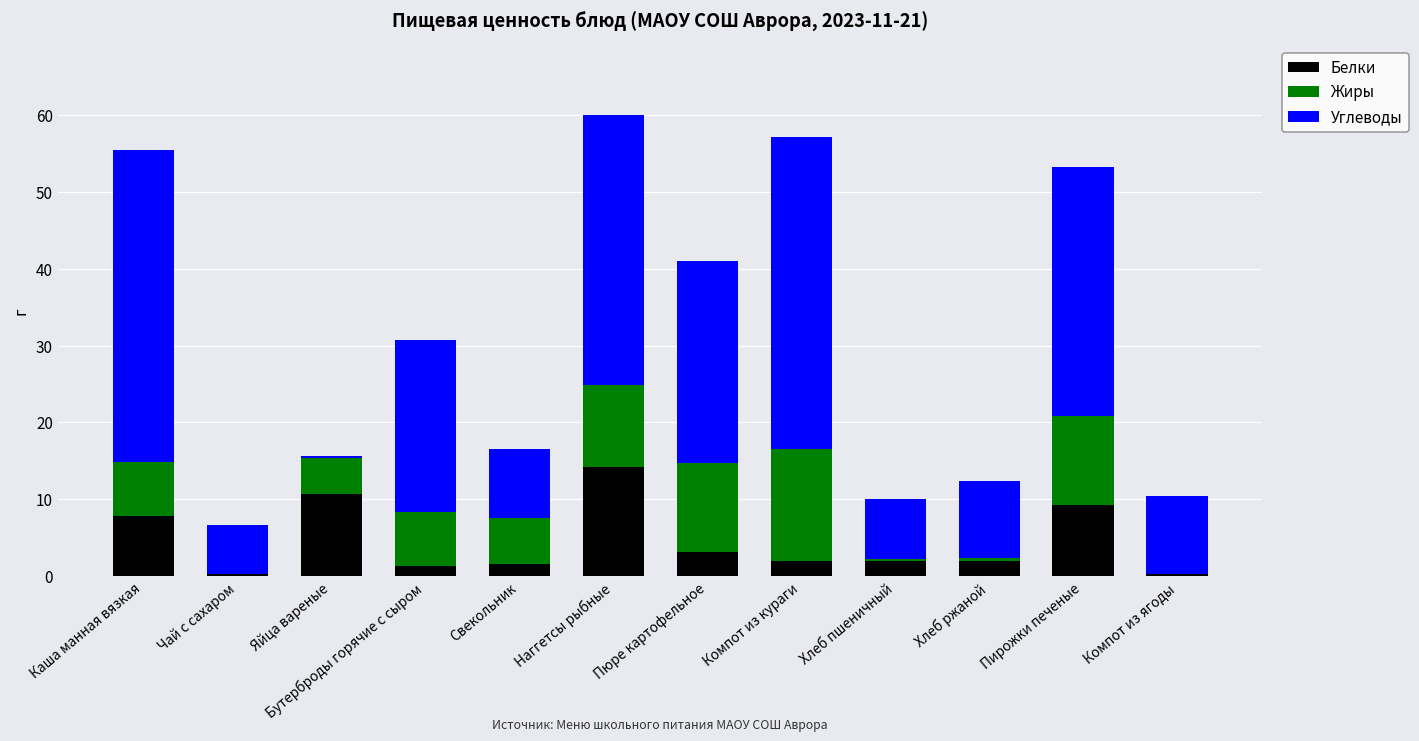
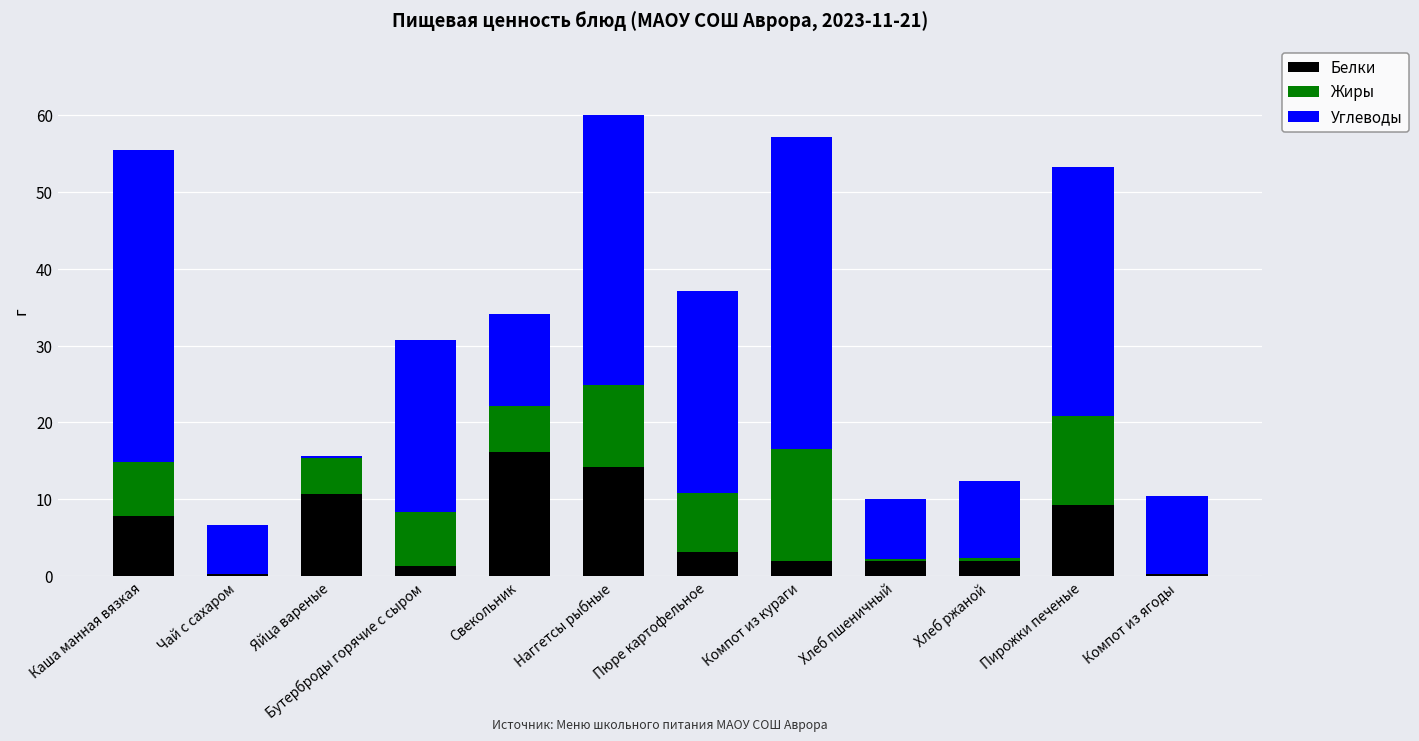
  {
    "Белки": {
      "Каша манная вязкая": 8,
      "Яйца вареные": 11,
      "Бутерброды горячие с сыром": 1,
-     "Свекольник": 2,
+     "Свекольник": 16,
      "Наггетсы рыбные": 14,
      "Пюре картофельное": 3,
      "Компот из кураги": 2,
      "Хлеб пшеничный": 2,
      "Хлеб ржаной": 2,
      "Пирожки печеные": 9
    },
    "Жиры": {
      "Каша манная вязкая": 7,
      "Чай с сахаром": 0,
      "Яйца вареные": 5,
      "Бутерброды горячие с сыром": 7,
      "Свекольник": 6,
      "Наггетсы рыбные": 11,
-     "Пюре картофельное": 12,
+     "Пюре картофельное": 8,
      "Компот из кураги": 15,
      "Хлеб ржаной": 0,
      "Пирожки печеные": 12
    },
    "Углеводы": {
      "Каша манная вязкая": 41,
      "Чай с сахаром": 7,
      "Бутерброды горячие с сыром": 22,
-     "Свекольник": 9,
+     "Свекольник": 12,
      "Наггетсы рыбные": 35,
      "Пюре картофельное": 26,
      "Компот из кураги": 41,
      "Хлеб пшеничный": 8,
      "Хлеб ржаной": 10,
      "Пирожки печеные": 32,
      "Компот из ягоды": 10
    }
  }
